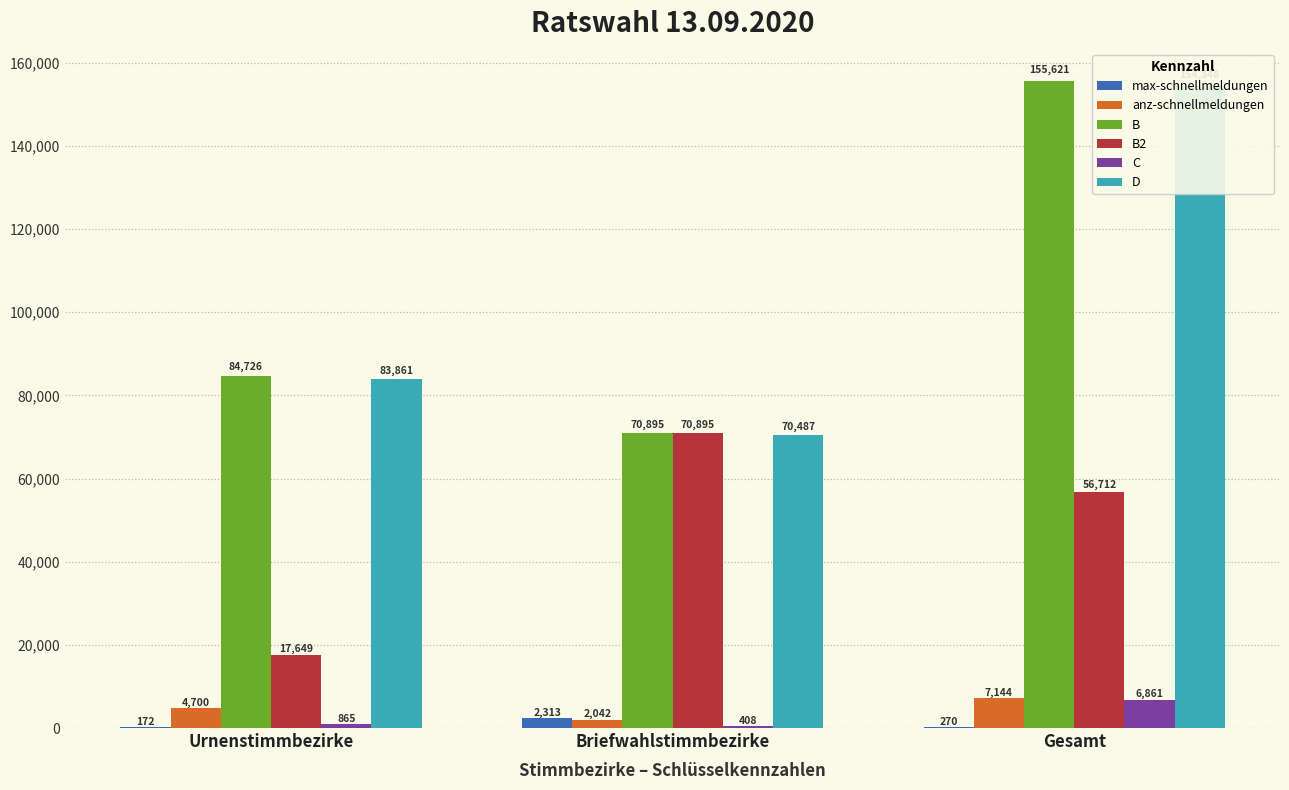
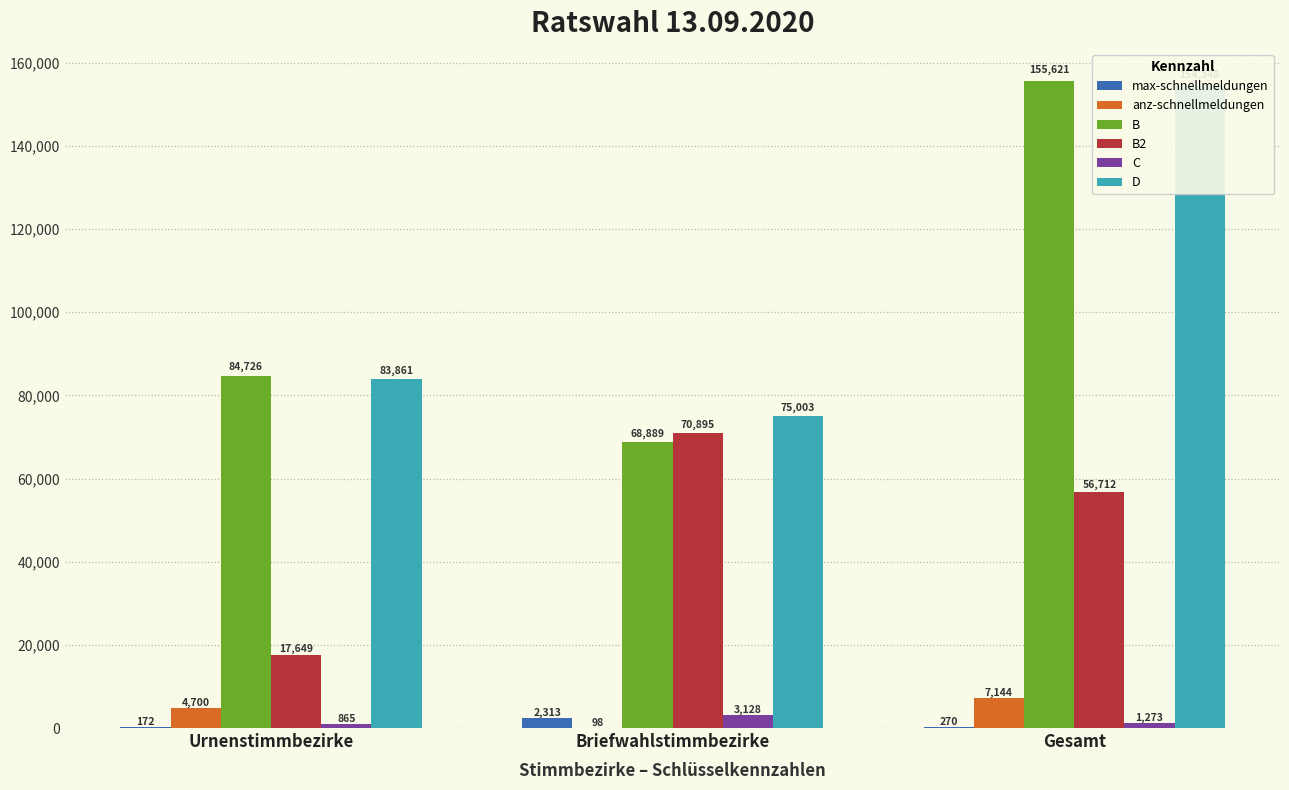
  {
    "max-schnellmeldungen": {
      "Urnenstimmbezirke": "172",
      "Briefwahlstimmbezirke": "2,313",
      "Gesamt": "270"
    },
    "anz-schnellmeldungen": {
      "Urnenstimmbezirke": "4,700",
-     "Briefwahlstimmbezirke": "2,042",
+     "Briefwahlstimmbezirke": "98",
      "Gesamt": "7,144"
    },
    "B": {
      "Urnenstimmbezirke": "84,726",
-     "Briefwahlstimmbezirke": "70,895",
+     "Briefwahlstimmbezirke": "68,889",
      "Gesamt": "155,621"
    },
    "B2": {
      "Urnenstimmbezirke": "17,649",
      "Briefwahlstimmbezirke": "70,895",
      "Gesamt": "56,712"
    },
    "C": {
      "Urnenstimmbezirke": "865",
-     "Briefwahlstimmbezirke": "408",
-     "Gesamt": "6,861"
+     "Briefwahlstimmbezirke": "3,128",
+     "Gesamt": "1,273"
    },
    "D": {
      "Urnenstimmbezirke": "83,861",
-     "Briefwahlstimmbezirke": "70,487"
+     "Briefwahlstimmbezirke": "75,003"
    }
  }
